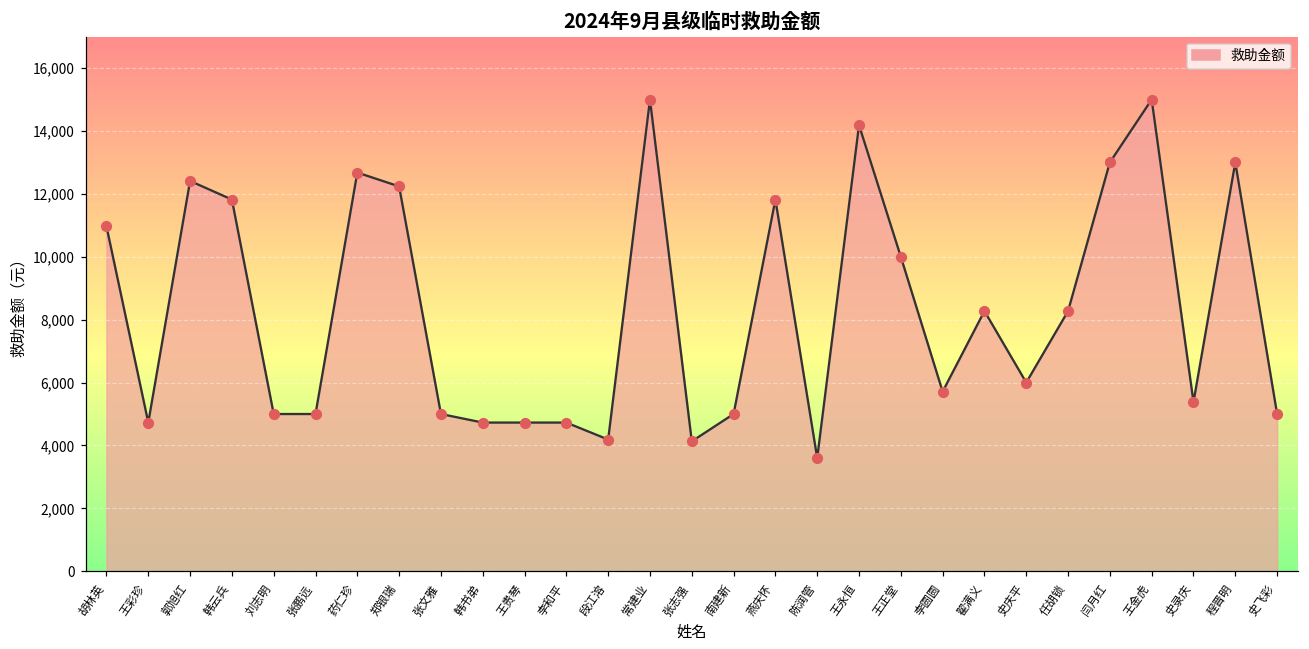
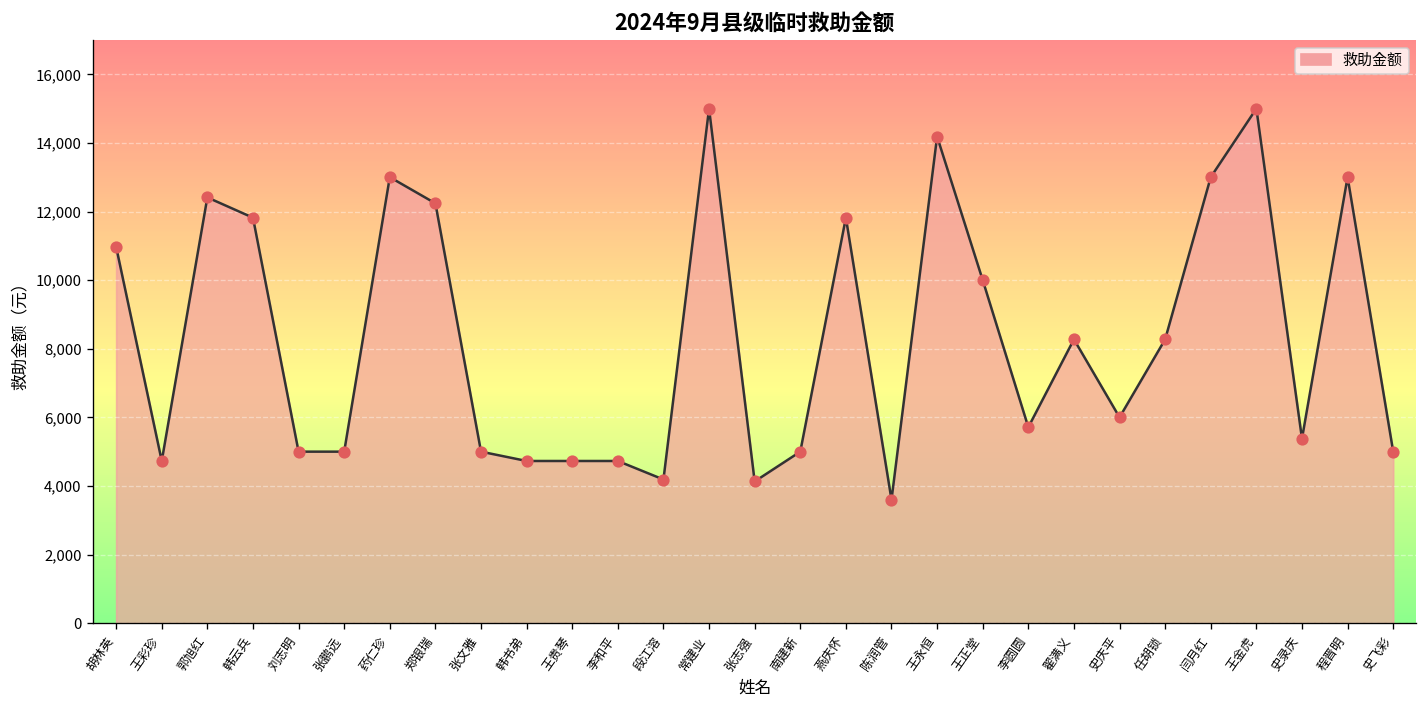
  {
    "胡林英": "11,000",
    "王彩珍": "4,700",
    "郭旭红": "12,400",
    "韩云兵": "11,800",
    "刘志明": "5,000",
    "张鹏远": "5,000",
-   "药仁珍": "12,700",
+   "药仁珍": "13,000",
    "郑银瑞": "12,200",
    "张文雅": "5,000",
    "韩书弟": "4,700",
    "王贵琴": "4,700",
    "李和平": "4,700",
    "段江溶": "4,200",
    "常建业": "15,000",
    "张志强": "4,100",
    "南建新": "5,000",
    "燕庆怀": "11,800",
    "陈润管": "3,600",
    "王永恒": "14,200",
    "王正堂": "10,000",
    "李圆圆": "5,700",
    "翟满义": "8,300",
    "史庆平": "6,000",
    "任胡锁": "8,300",
    "闫月红": "13,000",
    "王金虎": "15,000",
    "史录庆": "5,400",
    "程晋明": "13,000",
    "史飞彩": "5,000"
  }
